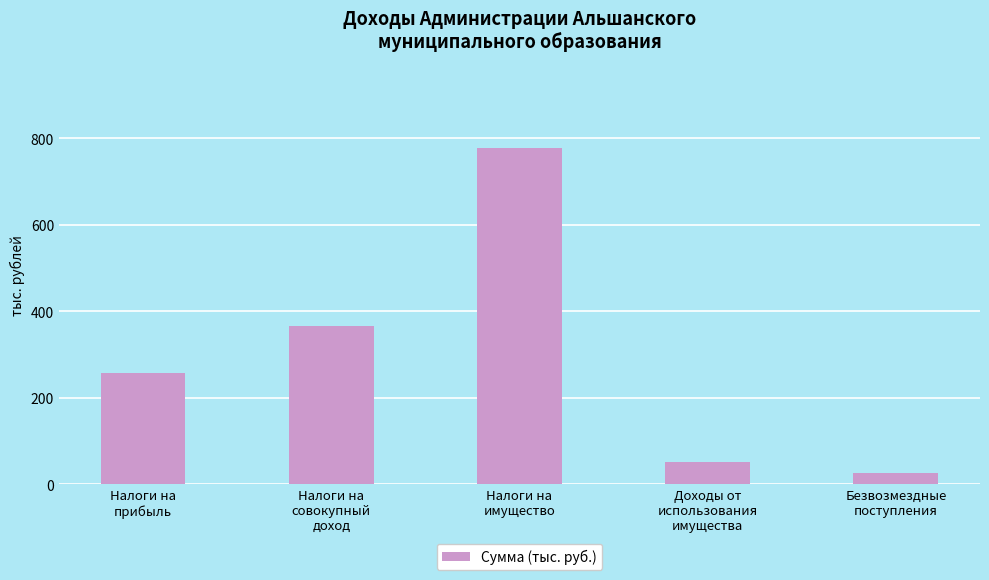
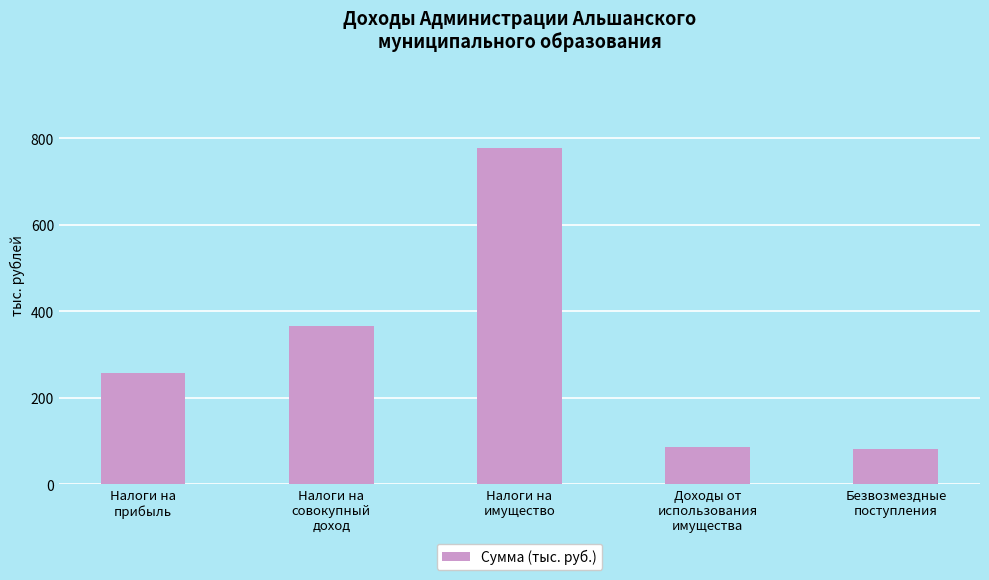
  {
    "Налоги на прибыль": 260,
    "Налоги на совокупный доход": 370,
    "Налоги на имущество": 780,
-   "Доходы от использования имущества": 50,
-   "Безвозмездные поступления": 30
+   "Доходы от использования имущества": 90,
+   "Безвозмездные поступления": 80
  }
